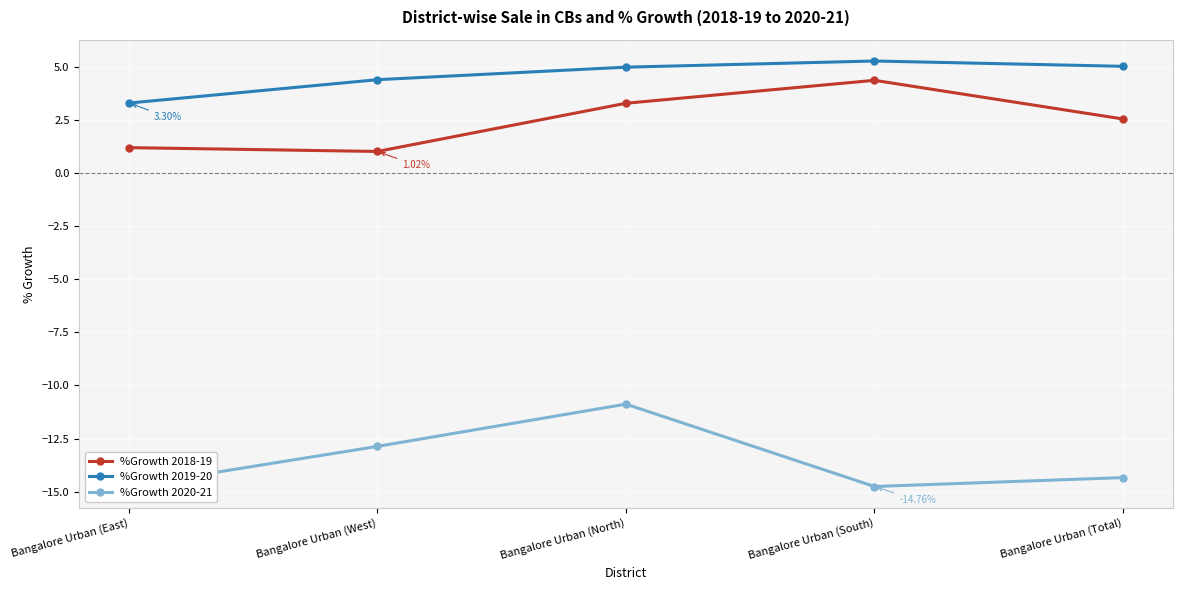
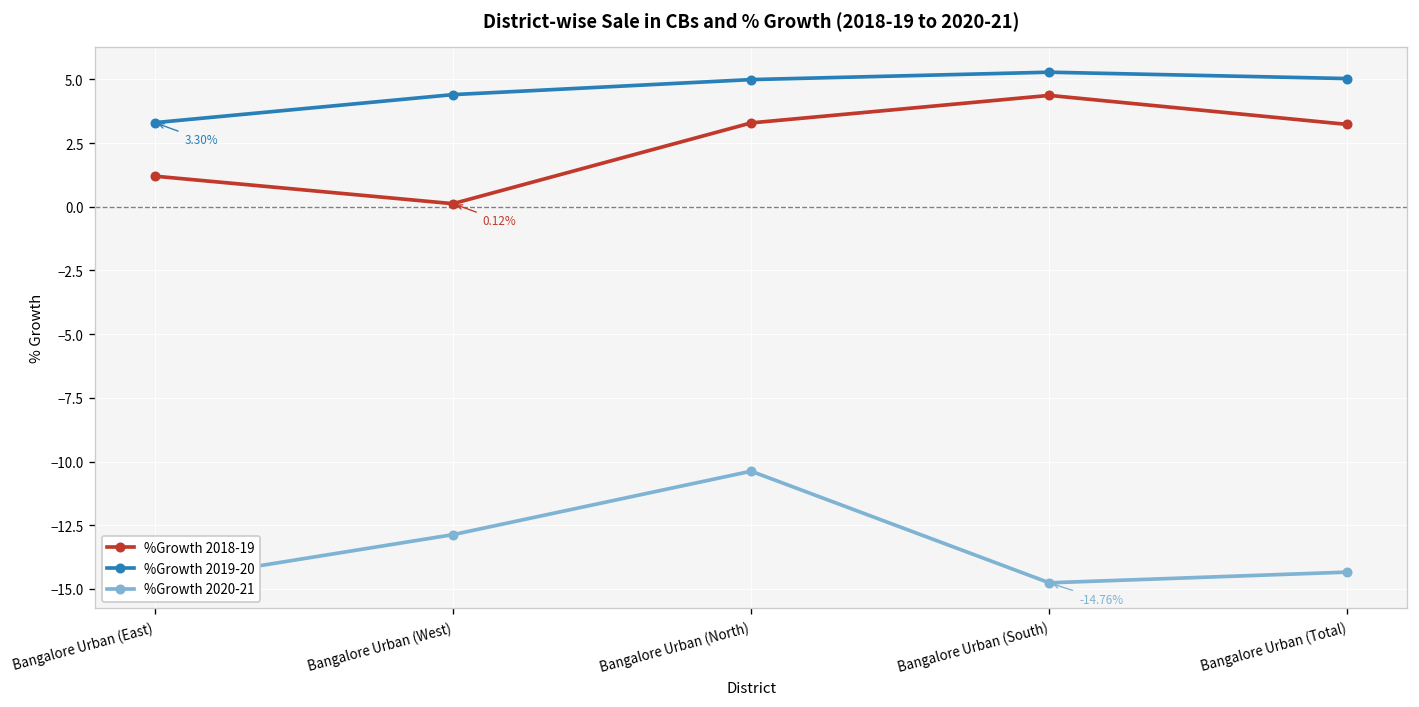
  {
    "%Growth 2018-19": {
-     "Bangalore Urban (West)": "1.02%",
-     "Bangalore Urban (Total)": "2.6"
+     "Bangalore Urban (West)": "0.12%",
+     "Bangalore Urban (Total)": "3.2"
    },
    "%Growth 2019-20": {
      "Bangalore Urban (East)": "3.30%"
    },
    "%Growth 2020-21": {
      "Bangalore Urban (West)": "-12.9",
-     "Bangalore Urban (North)": "-10.9",
+     "Bangalore Urban (North)": "-10.4",
      "Bangalore Urban (Total)": "-14.3"
    }
  }
